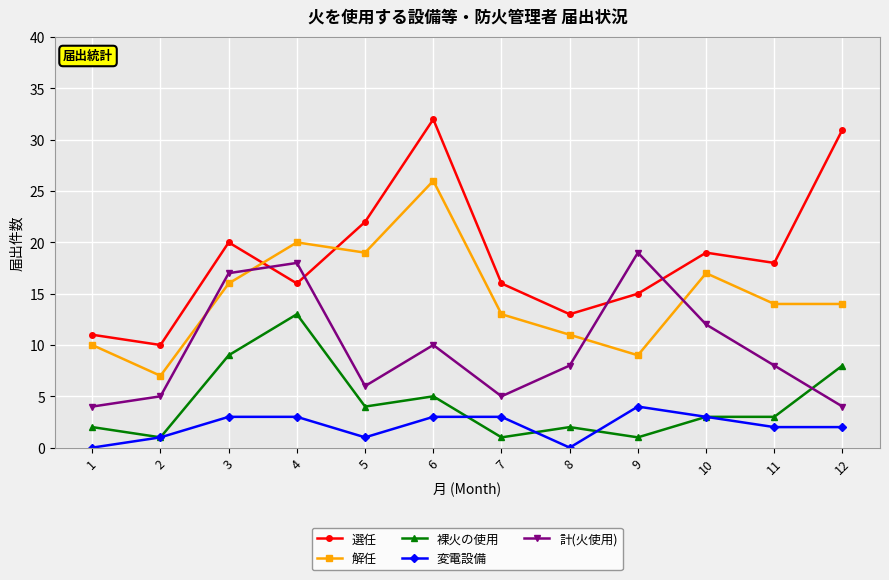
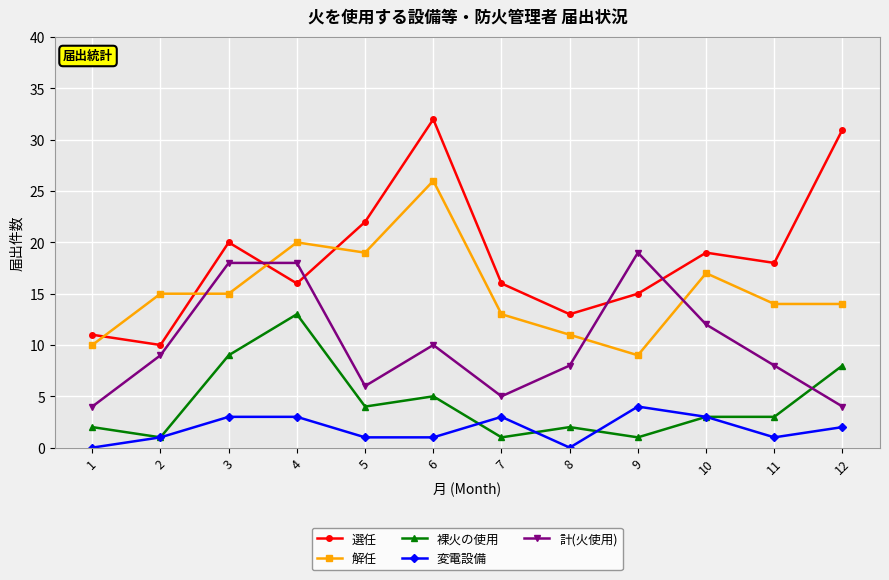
  {
    "選任": {
      "1": 11,
      "2": 10,
      "3": 20,
      "4": 16,
      "5": 22,
      "6": 32,
      "7": 16,
      "8": 13,
      "9": 15,
      "10": 19,
      "11": 18,
      "12": 31
    },
    "解任": {
      "1": 10,
-     "2": 7,
-     "3": 16,
+     "2": 15,
+     "3": 15,
      "4": 20,
      "5": 19,
      "6": 26,
      "7": 13,
      "8": 11,
      "9": 9,
      "10": 17,
      "11": 14,
      "12": 14
    },
    "裸火の使用": {
      "1": 2,
      "3": 9,
      "4": 13,
      "5": 4,
      "6": 5,
      "7": 1,
      "8": 2,
      "9": 1,
      "11": 3,
      "12": 8
    },
    "変電設備": {
      "1": 0,
      "3": 3,
      "4": 3,
      "5": 1,
-     "6": 3,
+     "6": 1,
      "7": 3,
      "8": 0,
      "9": 4,
-     "11": 2,
+     "11": 1,
      "12": 2
    },
    "計(火使用)": {
      "1": 4,
-     "2": 5,
-     "3": 17,
+     "2": 9,
+     "3": 18,
      "4": 18,
      "5": 6,
      "6": 10,
      "7": 5,
      "8": 8,
      "9": 19,
      "10": 12,
      "11": 8,
      "12": 4
    }
  }
